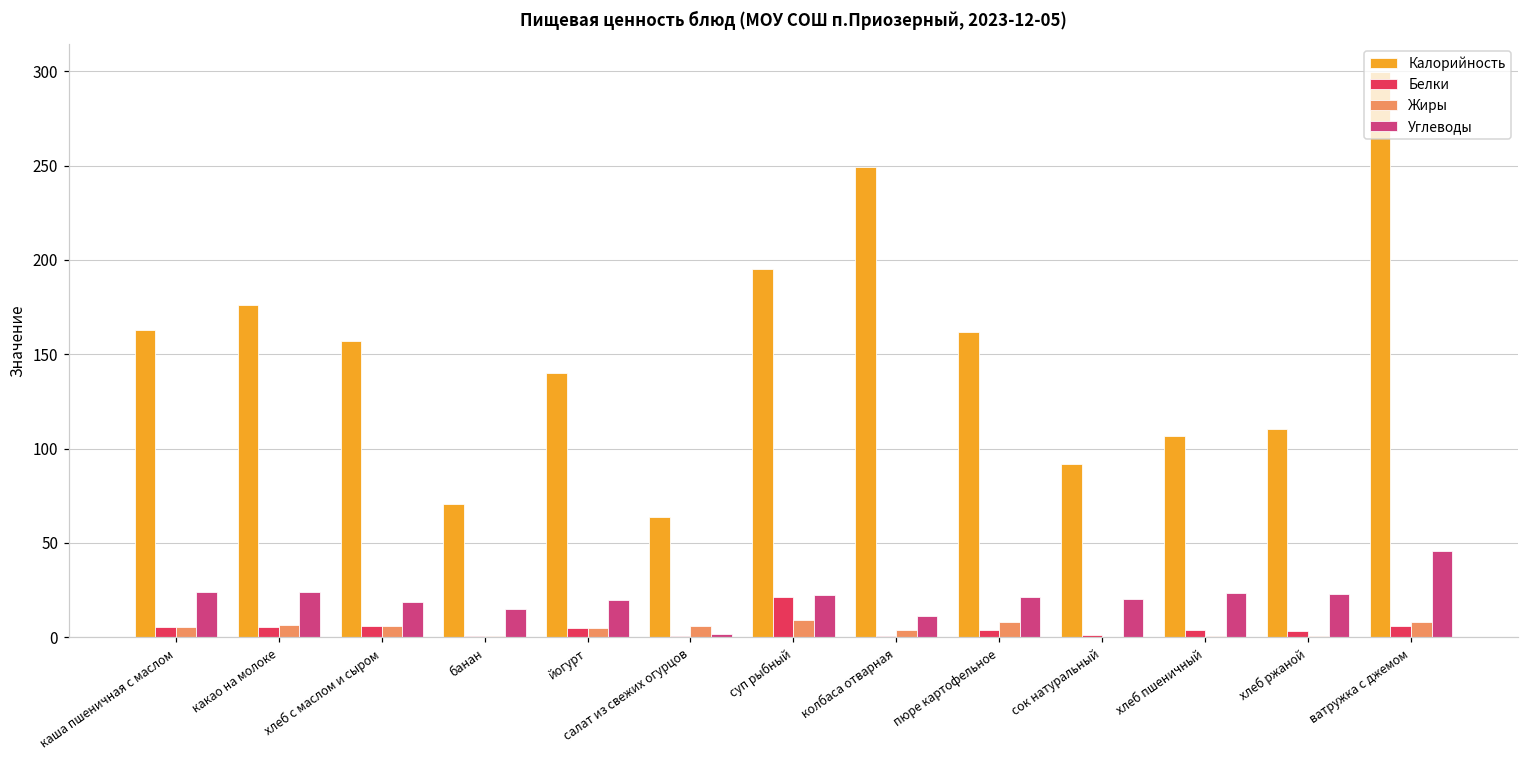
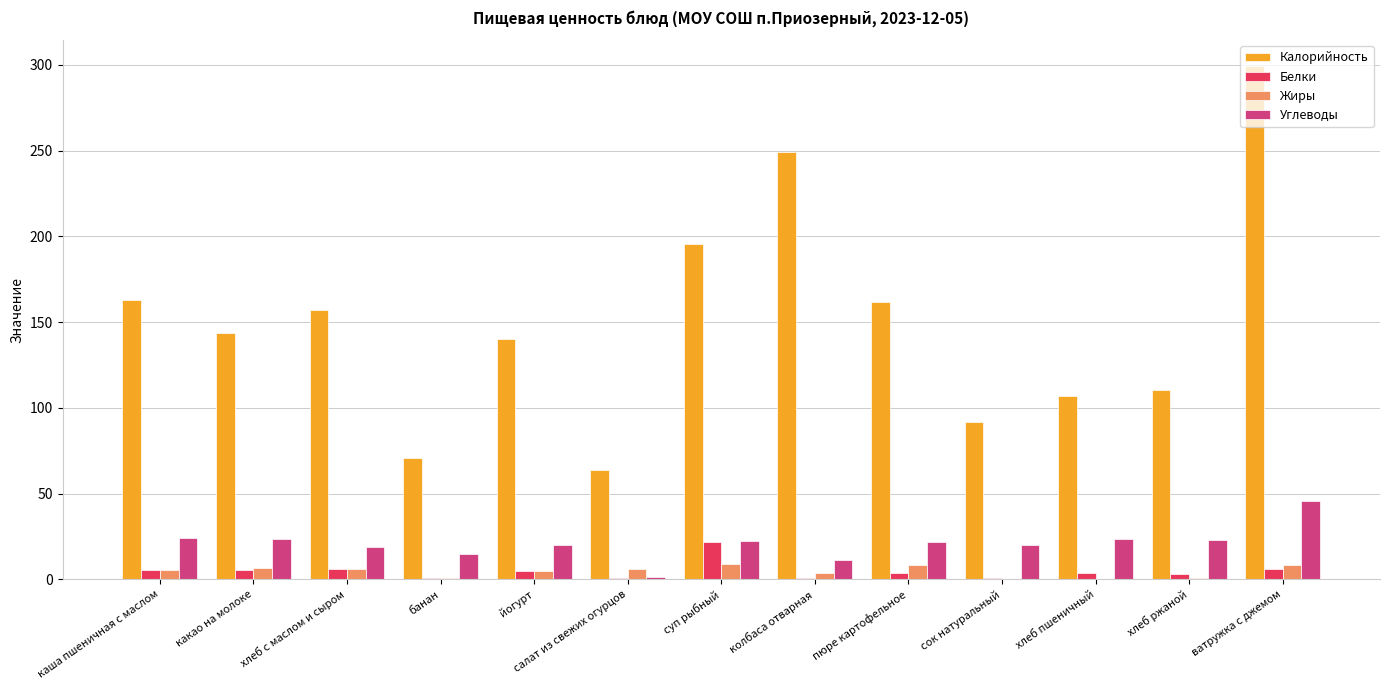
  {
    "Калорийность": {
      "каша пшеничная с маслом": 163,
-     "какао на молоке": 176,
+     "какао на молоке": 144,
      "хлеб с маслом и сыром": 157,
      "банан": 71,
      "йогурт": 140,
      "салат из свежих огурцов": 64,
      "суп рыбный": 195,
      "колбаса отварная": 249,
      "пюре картофельное": 162,
      "сок натуральный": 92,
      "хлеб пшеничный": 107,
      "хлеб ржаной": 111
    },
    "Жиры": {
      "каша пшеничная с маслом": 5,
      "какао на молоке": 7,
      "хлеб с маслом и сыром": 6,
      "йогурт": 5,
      "салат из свежих огурцов": 6,
      "суп рыбный": 9,
      "колбаса отварная": 4,
      "пюре картофельное": 8,
      "ватружка с джемом": 8
    }
  }
